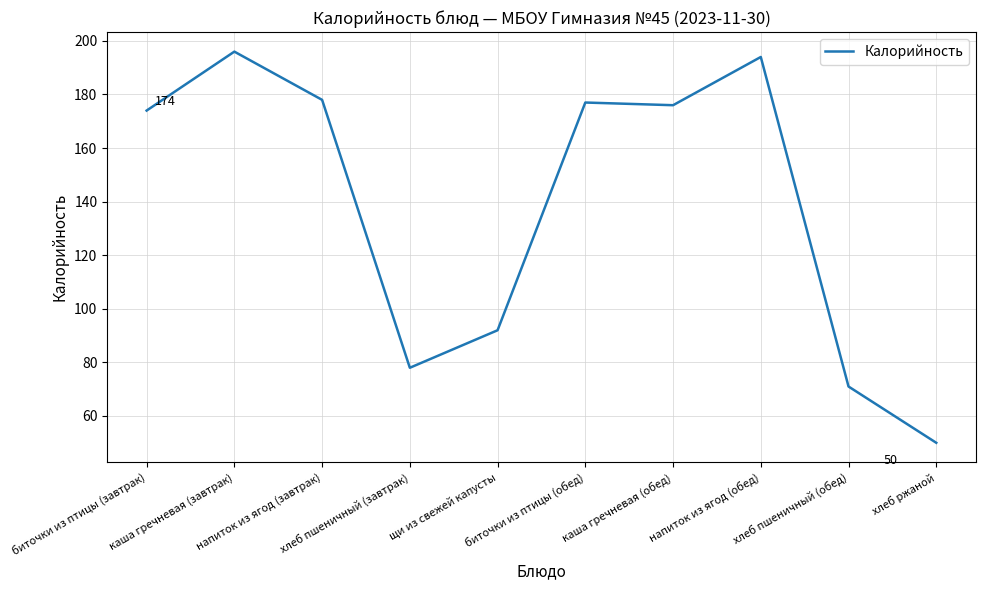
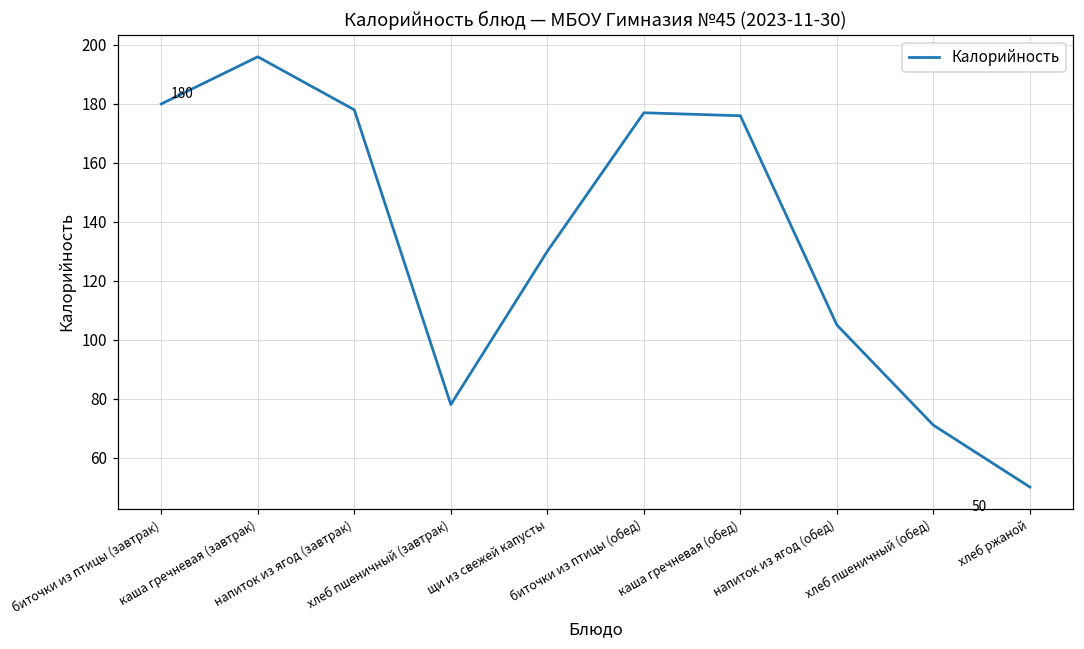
  {
-   "биточки из птицы (завтрак)": 174,
-   "щи из свежей капусты": 92,
-   "напиток из ягод (обед)": 194
+   "биточки из птицы (завтрак)": 180,
+   "щи из свежей капусты": 130,
+   "напиток из ягод (обед)": 105
  }
